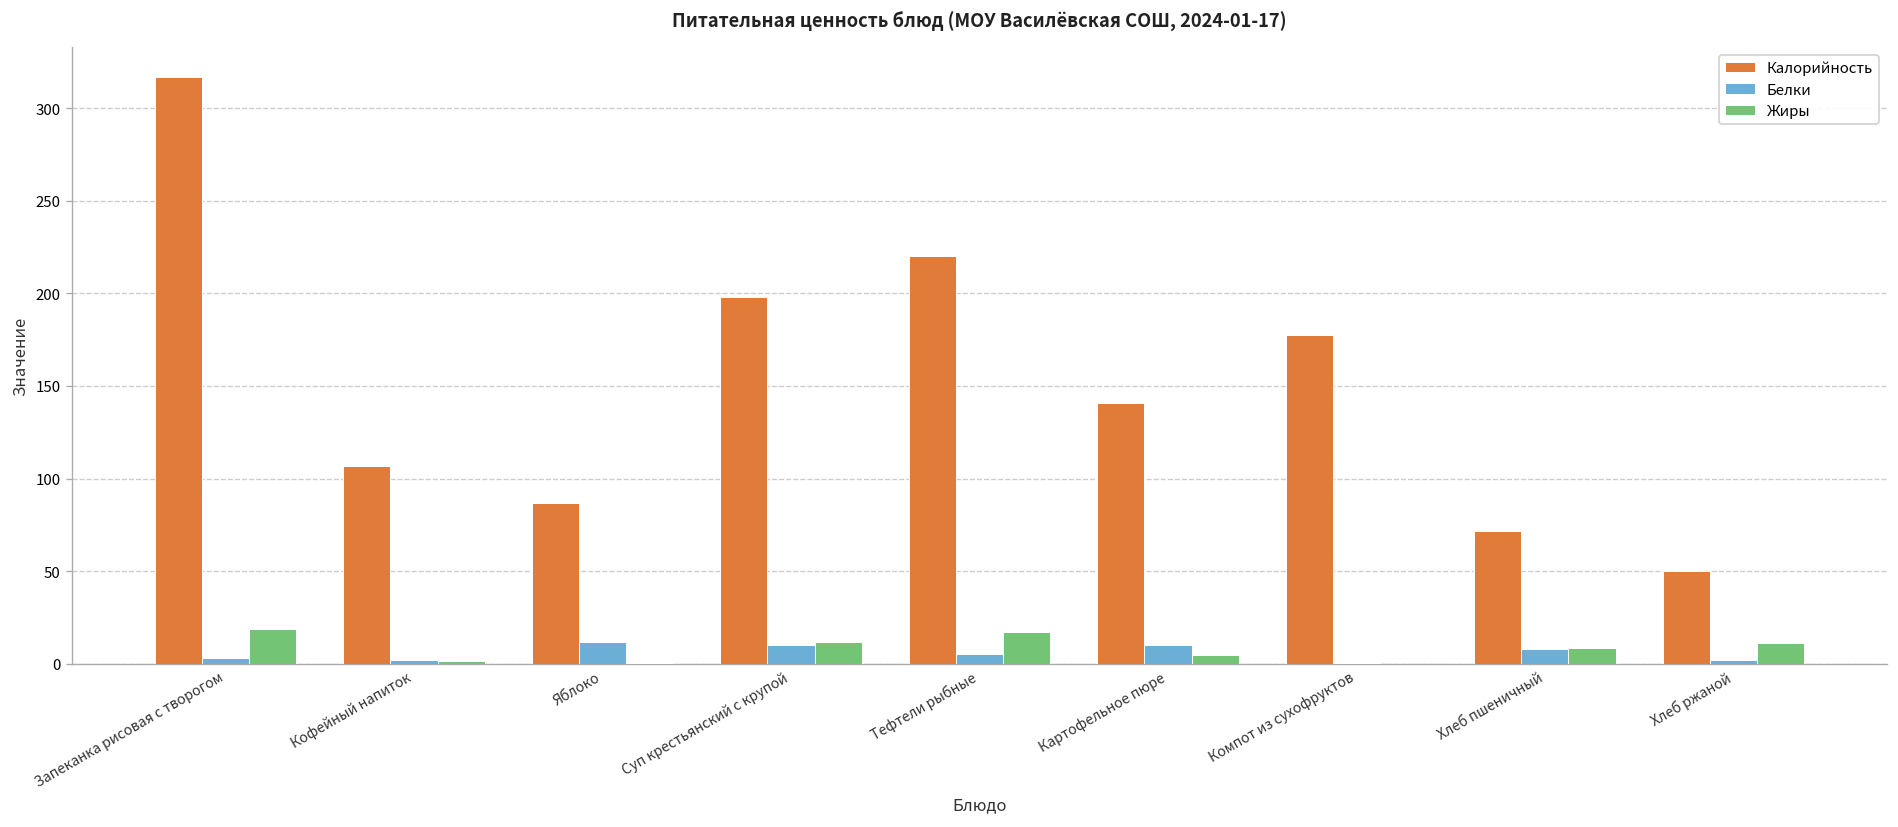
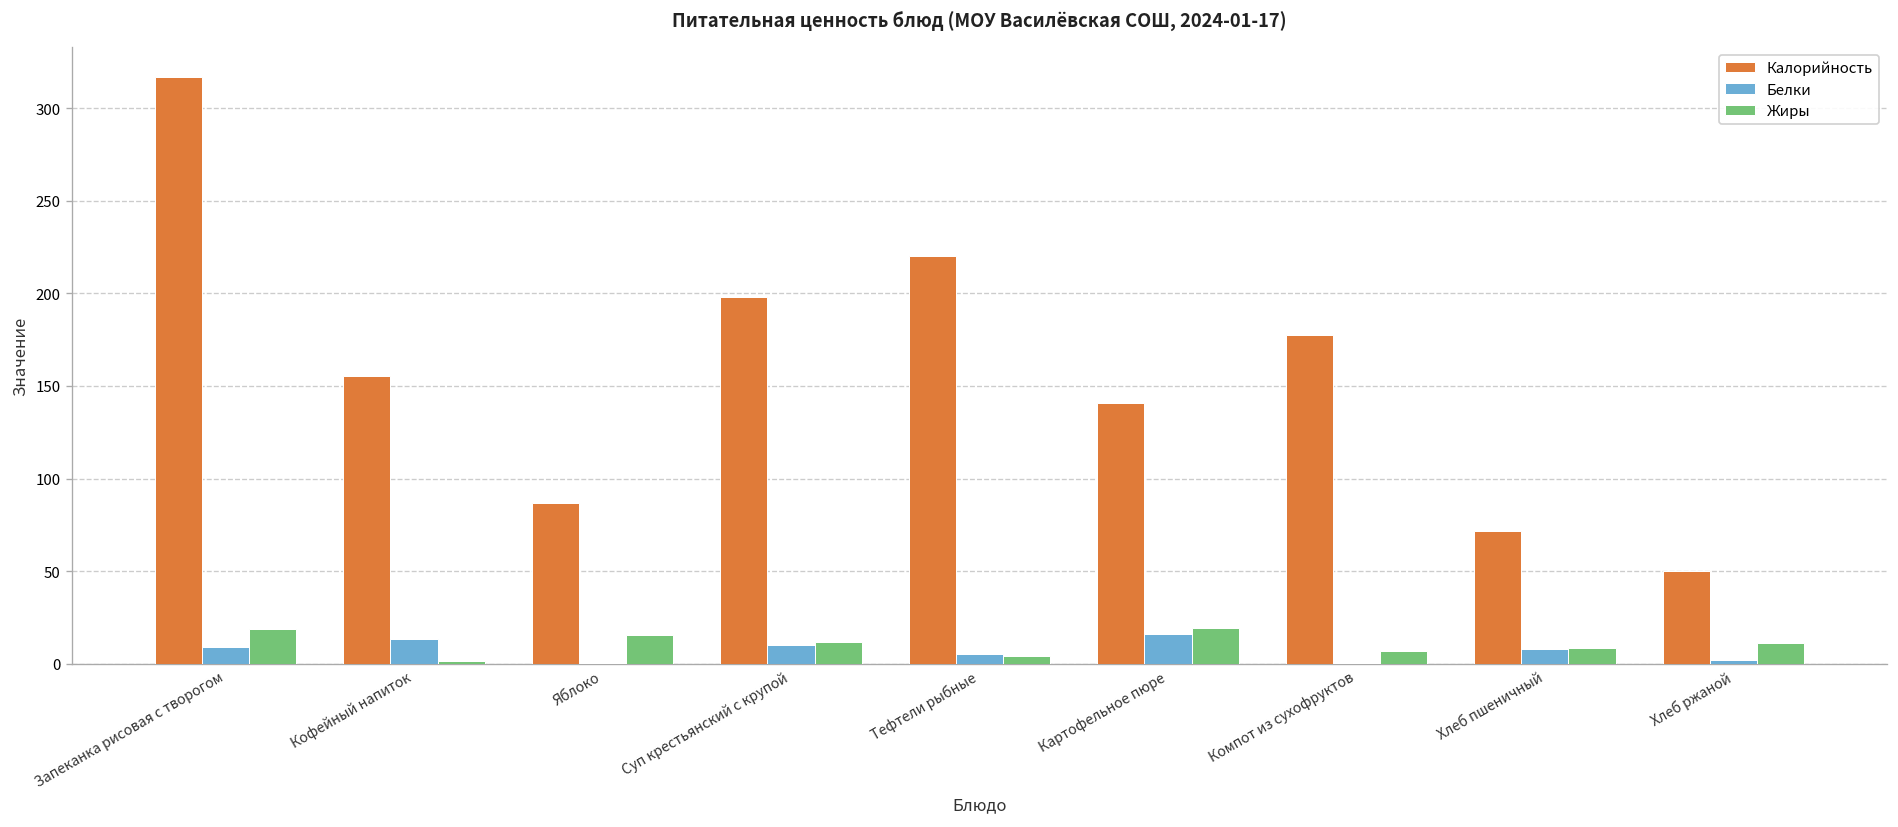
  {
    "Калорийность": {
      "Запеканка рисовая с творогом": 317,
-     "Кофейный напиток": 107,
+     "Кофейный напиток": 156,
      "Яблоко": 87,
      "Суп крестьянский с крупой": 198,
      "Тефтели рыбные": 220,
      "Картофельное пюре": 141,
      "Компот из сухофруктов": 177,
      "Хлеб пшеничный": 72,
      "Хлеб ржаной": 50
    },
    "Белки": {
-     "Запеканка рисовая с творогом": 3,
-     "Кофейный напиток": 2,
-     "Яблоко": 12,
+     "Запеканка рисовая с творогом": 9,
+     "Кофейный напиток": 13,
+     "Яблоко": 0,
      "Суп крестьянский с крупой": 10,
      "Тефтели рыбные": 6,
-     "Картофельное пюре": 10,
+     "Картофельное пюре": 16,
      "Хлеб пшеничный": 8,
      "Хлеб ржаной": 2
    },
    "Жиры": {
      "Запеканка рисовая с творогом": 19,
-     "Яблоко": 0,
+     "Яблоко": 16,
      "Суп крестьянский с крупой": 12,
-     "Тефтели рыбные": 17,
-     "Картофельное пюре": 5,
-     "Компот из сухофруктов": 0,
+     "Тефтели рыбные": 4,
+     "Картофельное пюре": 20,
+     "Компот из сухофруктов": 7,
      "Хлеб пшеничный": 9,
      "Хлеб ржаной": 11
    }
  }
